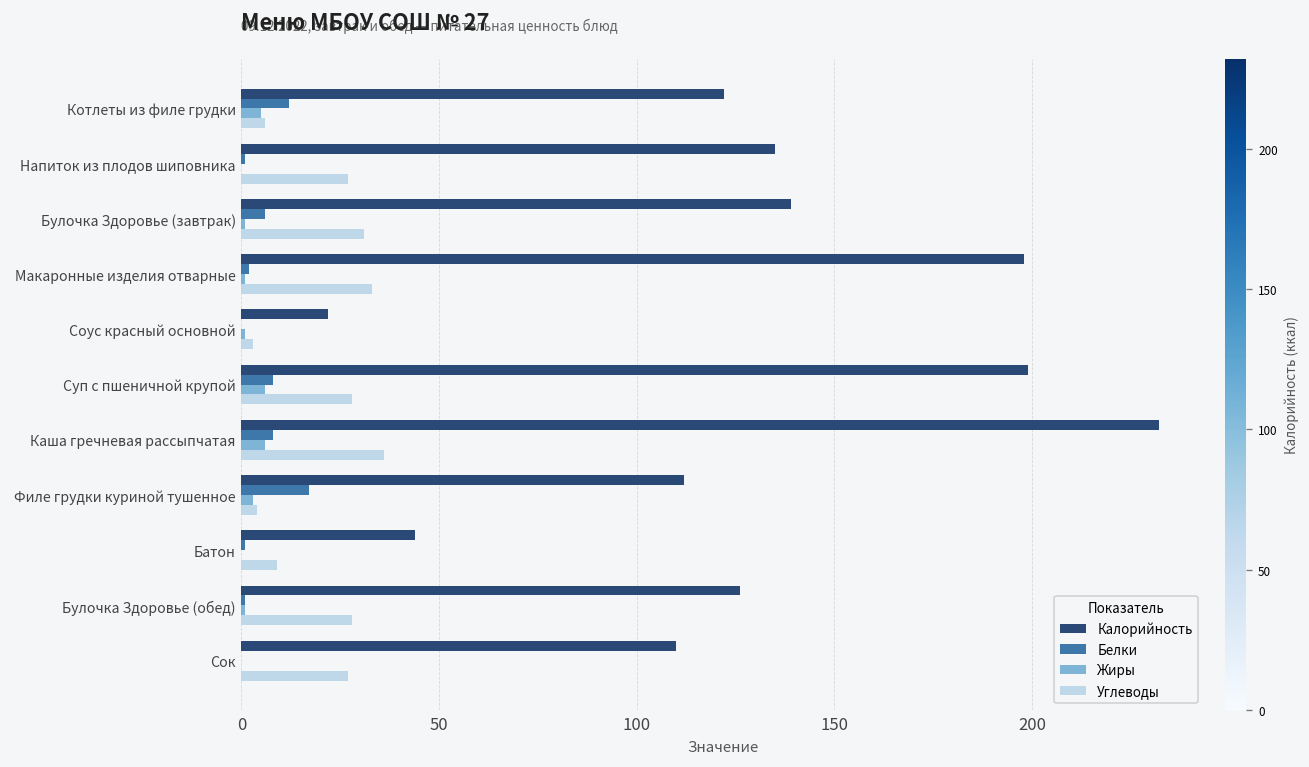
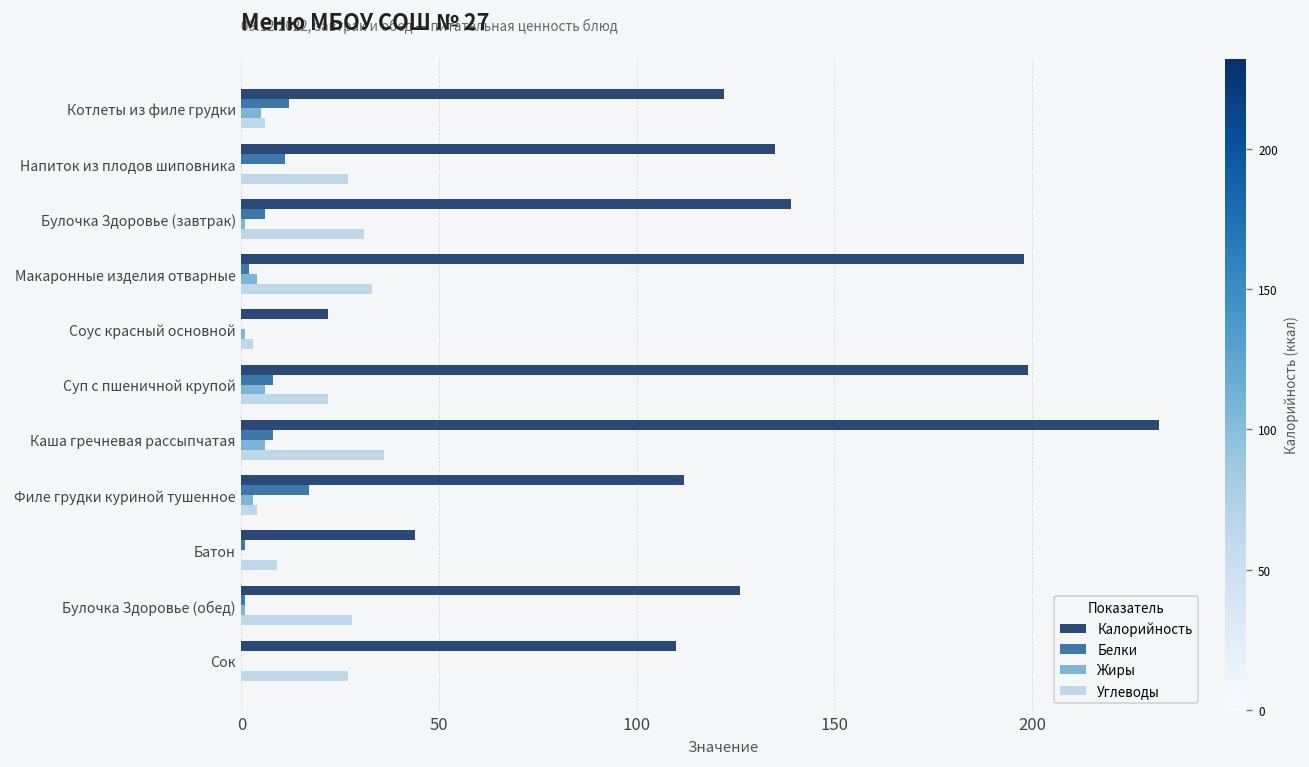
  {
    "Калорийность": {
      "Котлеты из филе грудки": 122,
      "Напиток из плодов шиповника": 135,
      "Булочка Здоровье (завтрак)": 139,
      "Макаронные изделия отварные": 198,
      "Соус красный основной": 22,
      "Суп с пшеничной крупой": 199,
      "Каша гречневая рассыпчатая": 232,
      "Филе грудки куриной тушенное": 112,
      "Батон": 44,
      "Булочка Здоровье (обед)": 126,
      "Сок": 110
    },
    "Белки": {
      "Котлеты из филе грудки": 12,
-     "Напиток из плодов шиповника": 1,
+     "Напиток из плодов шиповника": 11,
      "Булочка Здоровье (завтрак)": 6,
      "Макаронные изделия отварные": 2,
      "Соус красный основной": 0,
      "Суп с пшеничной крупой": 8,
      "Каша гречневая рассыпчатая": 8,
      "Филе грудки куриной тушенное": 17,
      "Батон": 1,
      "Булочка Здоровье (обед)": 1,
      "Сок": 0
    },
    "Жиры": {
      "Котлеты из филе грудки": 5,
      "Напиток из плодов шиповника": 0,
      "Булочка Здоровье (завтрак)": 1,
-     "Макаронные изделия отварные": 1,
+     "Макаронные изделия отварные": 4,
      "Соус красный основной": 1,
      "Суп с пшеничной крупой": 6,
      "Каша гречневая рассыпчатая": 6,
      "Филе грудки куриной тушенное": 3,
      "Батон": 0,
      "Булочка Здоровье (обед)": 1,
      "Сок": 0
    },
    "Углеводы": {
      "Котлеты из филе грудки": 6,
      "Напиток из плодов шиповника": 27,
      "Булочка Здоровье (завтрак)": 31,
      "Макаронные изделия отварные": 33,
      "Соус красный основной": 3,
-     "Суп с пшеничной крупой": 28,
+     "Суп с пшеничной крупой": 22,
      "Каша гречневая рассыпчатая": 36,
      "Филе грудки куриной тушенное": 4,
      "Батон": 9,
      "Булочка Здоровье (обед)": 28,
      "Сок": 27
    }
  }
